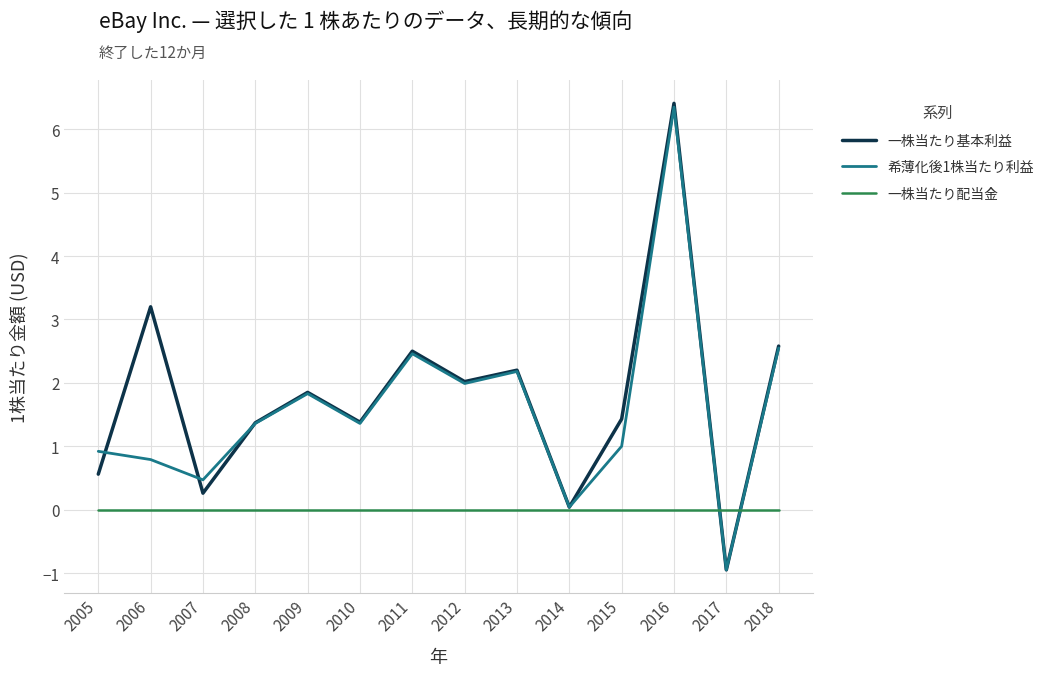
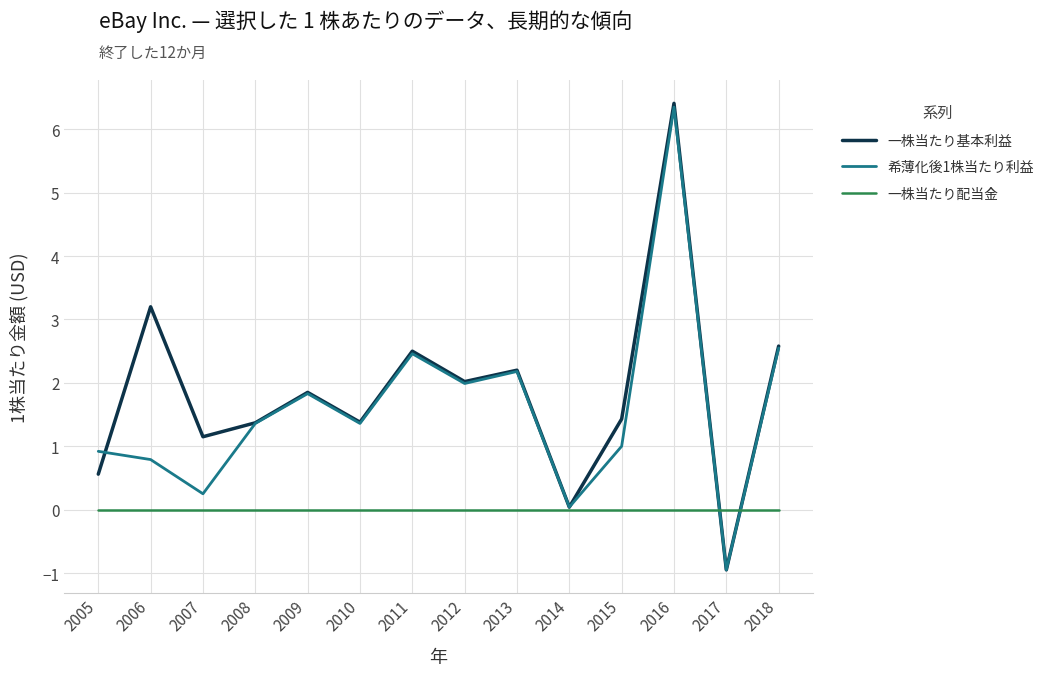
  {
    "一株当たり基本利益": {
      "2005": 0.6,
      "2006": 3.2,
-     "2007": 0.3,
+     "2007": 1.2,
      "2015": 1.4,
      "2016": 6.4
    },
    "希薄化後1株当たり利益": {
      "2005": 0.9,
      "2006": 0.8,
-     "2007": 0.5,
+     "2007": 0.3,
      "2015": 1.0,
      "2016": 6.4
    },
    "一株当たり配当金": {
      "2005": 0.0,
      "2006": 0.0,
      "2007": 0.0,
      "2008": 0.0,
      "2009": 0.0,
      "2010": 0.0,
      "2011": 0.0,
      "2012": 0.0,
      "2013": 0.0,
      "2015": 0.0,
      "2016": 0.0,
      "2017": 0.0,
      "2018": 0.0
    }
  }
